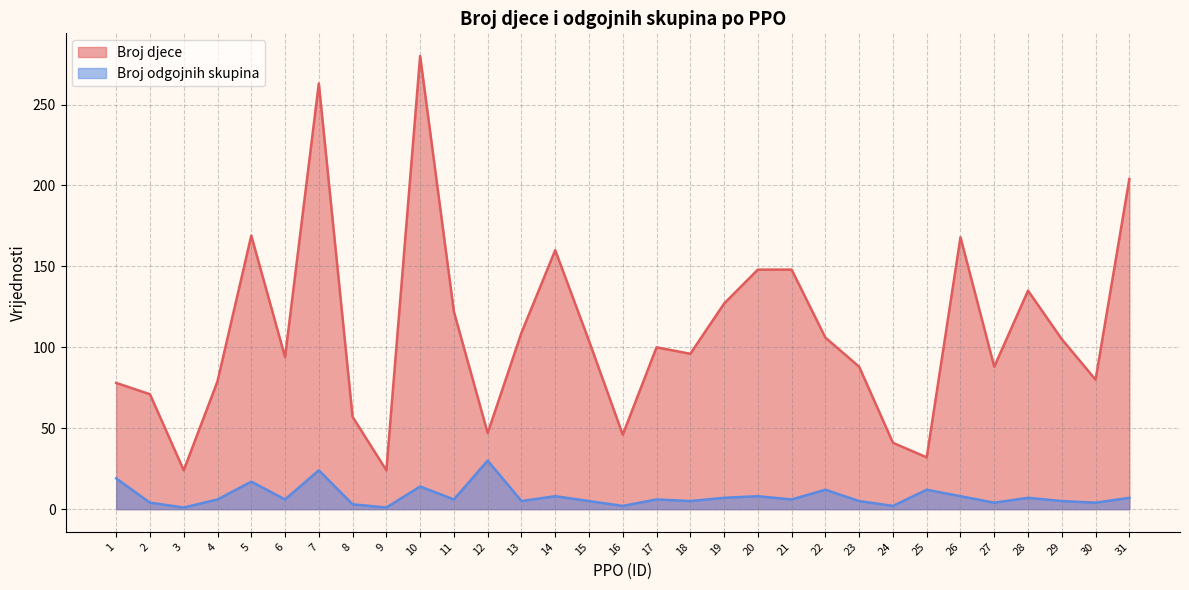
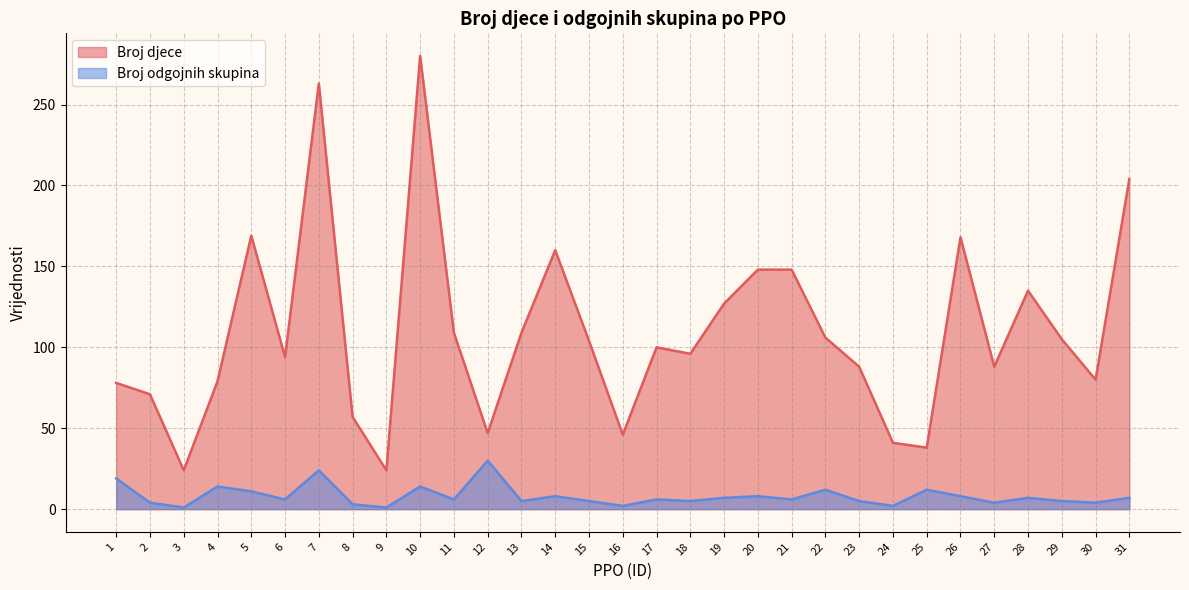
  {
    "Broj djece": {
      "1": 78,
      "2": 71,
      "3": 24,
      "4": 79,
      "5": 169,
      "6": 94,
      "7": 263,
      "8": 57,
      "9": 24,
      "10": 280,
-     "11": 122,
+     "11": 109,
      "12": 47,
      "13": 109,
      "14": 160,
      "15": 104,
      "16": 46,
      "17": 100,
      "18": 96,
      "19": 127,
      "20": 148,
      "21": 148,
      "22": 106,
      "23": 88,
      "24": 41,
-     "25": 32,
+     "25": 38,
      "26": 168,
      "27": 88,
      "28": 135,
      "29": 105,
      "30": 80,
      "31": 204
    },
    "Broj odgojnih skupina": {
      "1": 19,
      "2": 4,
      "3": 1,
-     "4": 6,
-     "5": 17,
+     "4": 14,
+     "5": 11,
      "6": 6,
      "7": 24,
      "8": 3,
      "9": 1,
      "10": 14,
      "11": 6,
      "12": 30,
      "13": 5,
      "14": 8,
      "15": 5,
      "16": 2,
      "17": 6,
      "18": 5,
      "19": 7,
      "20": 8,
      "21": 6,
      "22": 12,
      "23": 5,
      "24": 2,
      "25": 12,
      "26": 8,
      "27": 4,
      "28": 7,
      "29": 5,
      "30": 4,
      "31": 7
    }
  }
